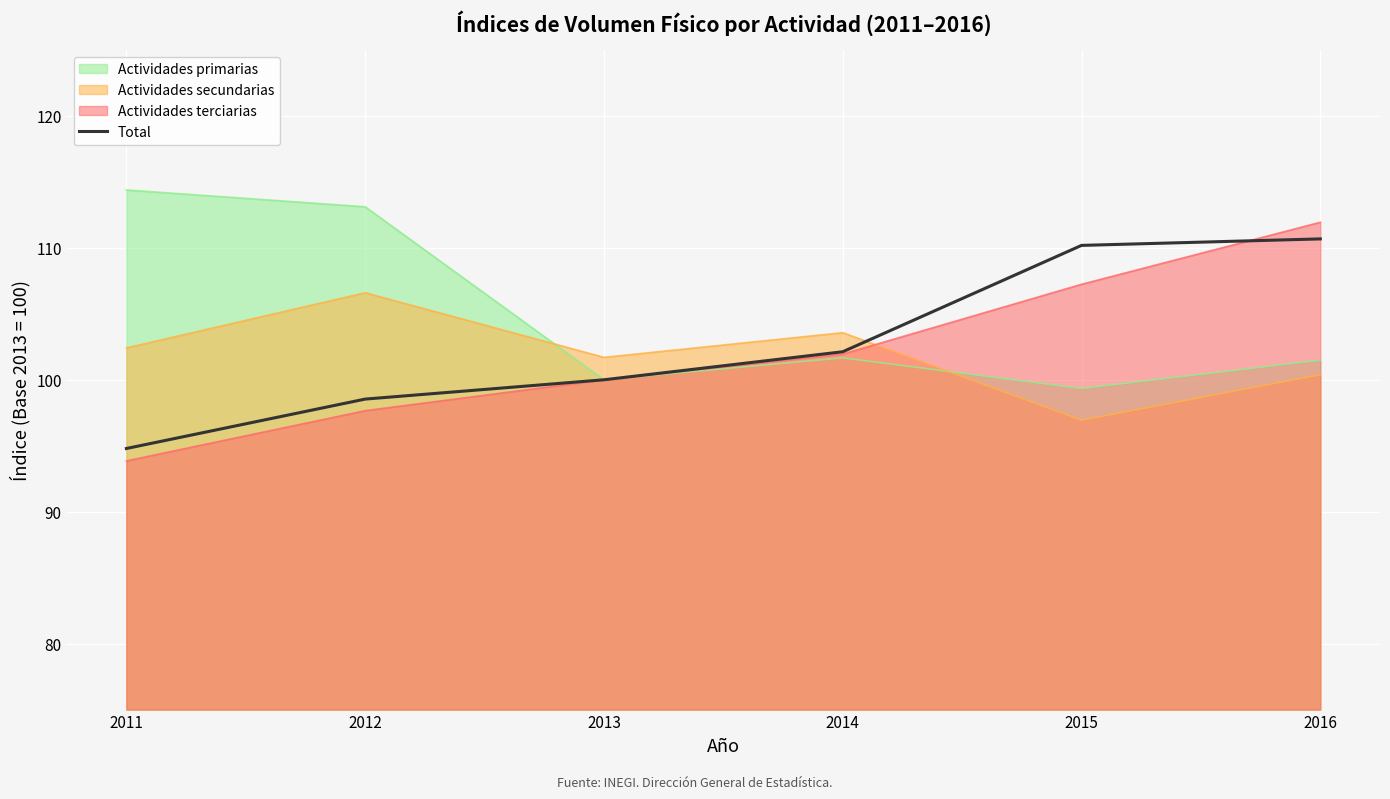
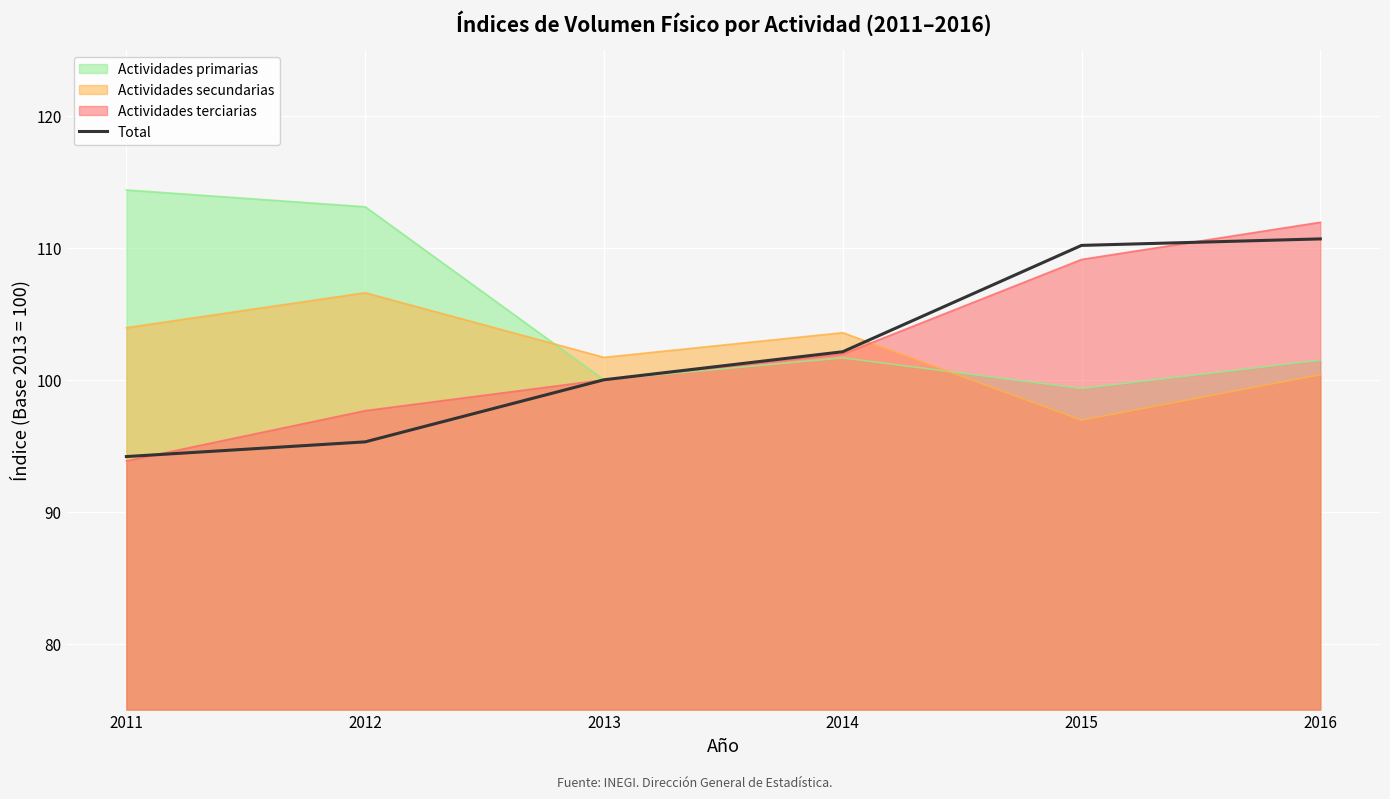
  {
    "Actividades primarias": {
      "2011": 114.4,
      "2012": 113.1,
      "2014": 101.7,
      "2015": 99.3,
      "2016": 101.5
    },
    "Actividades secundarias": {
-     "2011": 102.4,
+     "2011": 103.9,
      "2012": 106.6,
      "2013": 101.7,
      "2014": 103.6,
      "2015": 96.9,
      "2016": 100.4
    },
    "Actividades terciarias": {
      "2011": 93.9,
      "2012": 97.7,
-     "2015": 107.2,
+     "2015": 109.1,
      "2016": 111.9
    },
    "Total": {
-     "2011": 94.8,
-     "2012": 98.5,
+     "2011": 94.2,
+     "2012": 95.3,
      "2015": 110.2,
      "2016": 110.7
    }
  }
